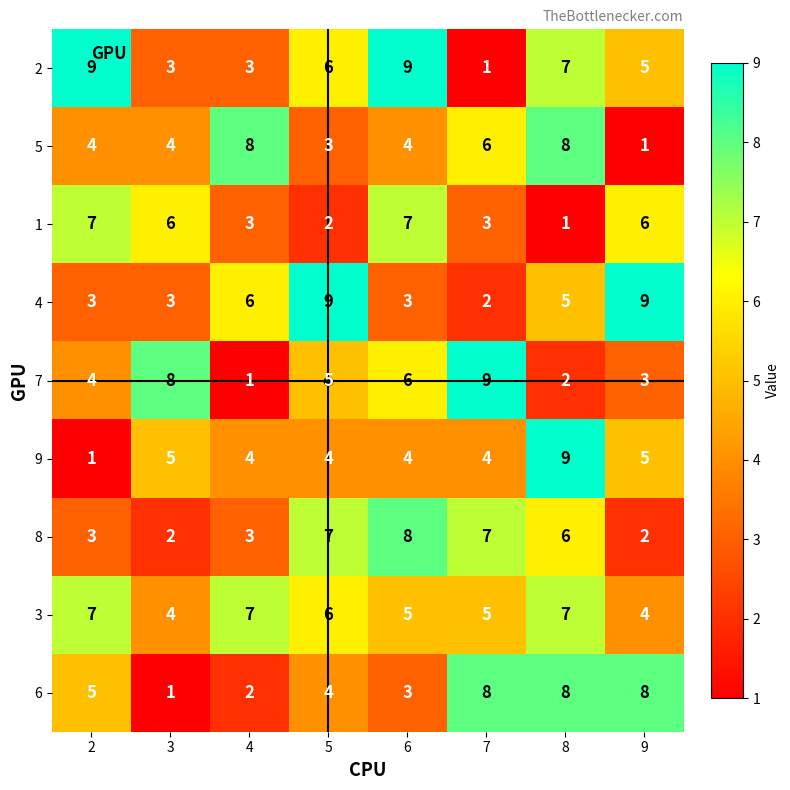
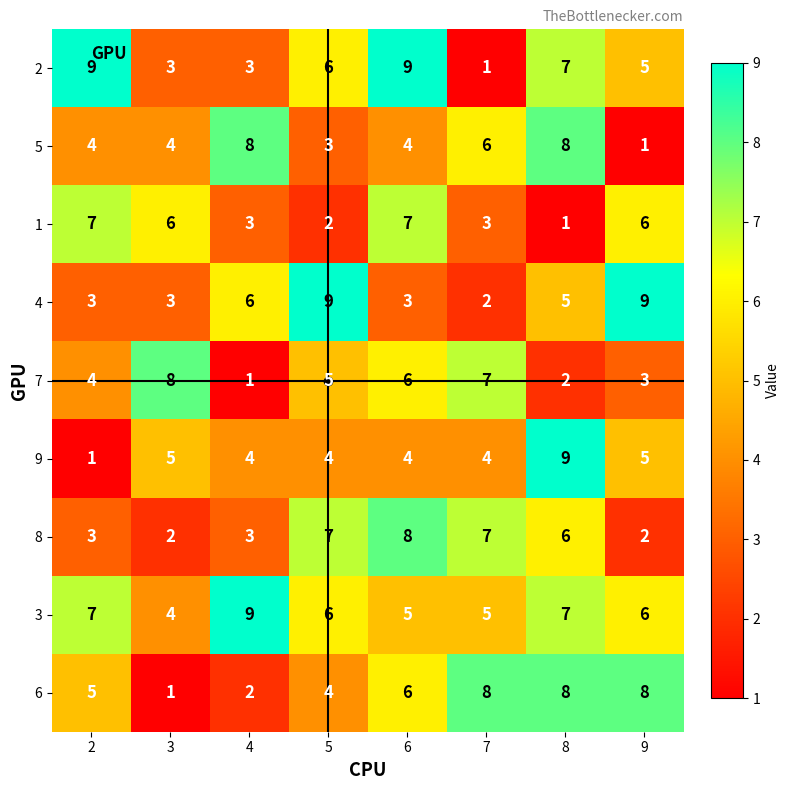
  {
    "2": {
      "2": 9,
      "3": 3,
      "4": 3,
      "5": 6,
      "6": 9,
      "7": 1,
      "8": 7,
      "9": 5
    },
    "5": {
      "2": 4,
      "3": 4,
      "4": 8,
      "5": 3,
      "6": 4,
      "7": 6,
      "8": 8,
      "9": 1
    },
    "1": {
      "2": 7,
      "3": 6,
      "4": 3,
      "5": 2,
      "6": 7,
      "7": 3,
      "8": 1,
      "9": 6
    },
    "4": {
      "2": 3,
      "3": 3,
      "4": 6,
      "5": 9,
      "6": 3,
      "7": 2,
      "8": 5,
      "9": 9
    },
    "7": {
      "2": 4,
      "3": 8,
      "4": 1,
      "6": 6,
-     "7": 9,
+     "7": 7,
      "8": 2,
      "9": 3
    },
    "9": {
      "2": 1,
      "3": 5,
      "4": 4,
      "5": 4,
      "6": 4,
      "7": 4,
      "8": 9,
      "9": 5
    },
    "8": {
      "2": 3,
      "3": 2,
      "4": 3,
      "5": 7,
      "6": 8,
      "7": 7,
      "8": 6,
      "9": 2
    },
    "3": {
      "2": 7,
      "3": 4,
-     "4": 7,
+     "4": 9,
      "5": 6,
      "6": 5,
      "7": 5,
      "8": 7,
-     "9": 4
+     "9": 6
    },
    "6": {
      "2": 5,
      "3": 1,
      "4": 2,
      "5": 4,
-     "6": 3,
+     "6": 6,
      "7": 8,
      "8": 8,
      "9": 8
    }
  }
